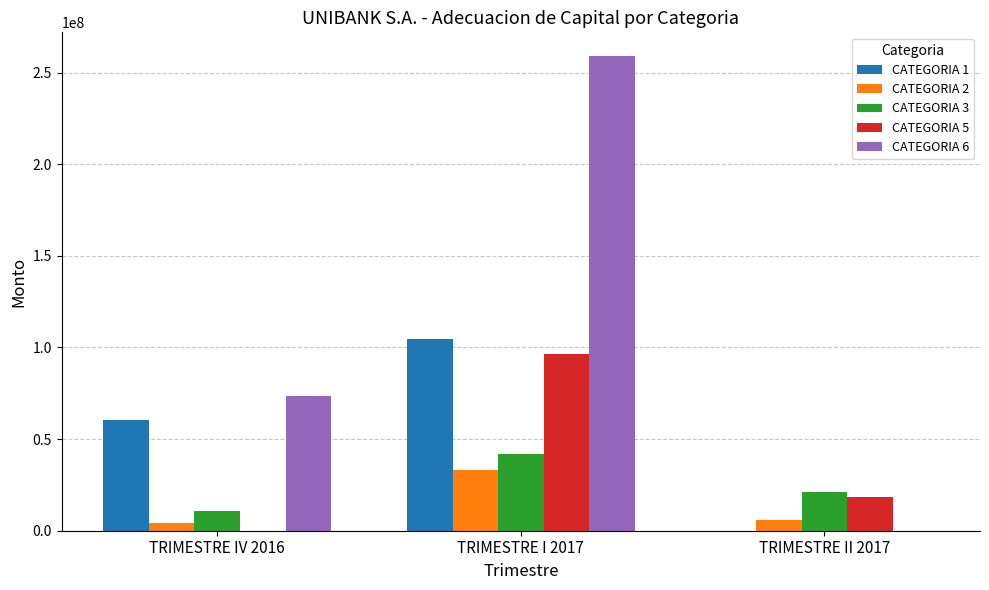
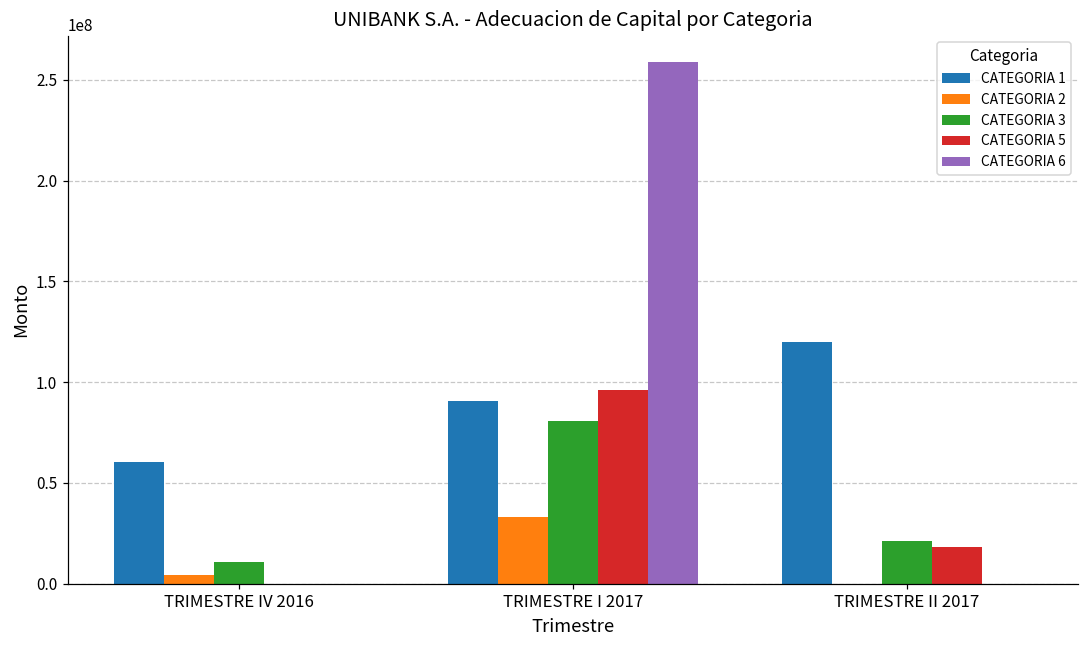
  {
    "CATEGORIA 1": {
      "TRIMESTRE IV 2016": 60000000,
-     "TRIMESTRE I 2017": 104000000,
-     "TRIMESTRE II 2017": 0
+     "TRIMESTRE I 2017": 90000000,
+     "TRIMESTRE II 2017": 120000000
    },
    "CATEGORIA 2": {
      "TRIMESTRE IV 2016": 4000000,
      "TRIMESTRE I 2017": 33000000,
-     "TRIMESTRE II 2017": 6000000
+     "TRIMESTRE II 2017": 0
    },
    "CATEGORIA 3": {
      "TRIMESTRE IV 2016": 11000000,
-     "TRIMESTRE I 2017": 42000000,
+     "TRIMESTRE I 2017": 81000000,
      "TRIMESTRE II 2017": 21000000
    },
    "CATEGORIA 5": {
      "TRIMESTRE I 2017": 96000000,
      "TRIMESTRE II 2017": 18000000
    },
    "CATEGORIA 6": {
-     "TRIMESTRE IV 2016": 74000000,
+     "TRIMESTRE IV 2016": 0,
      "TRIMESTRE I 2017": 259000000
    }
  }
